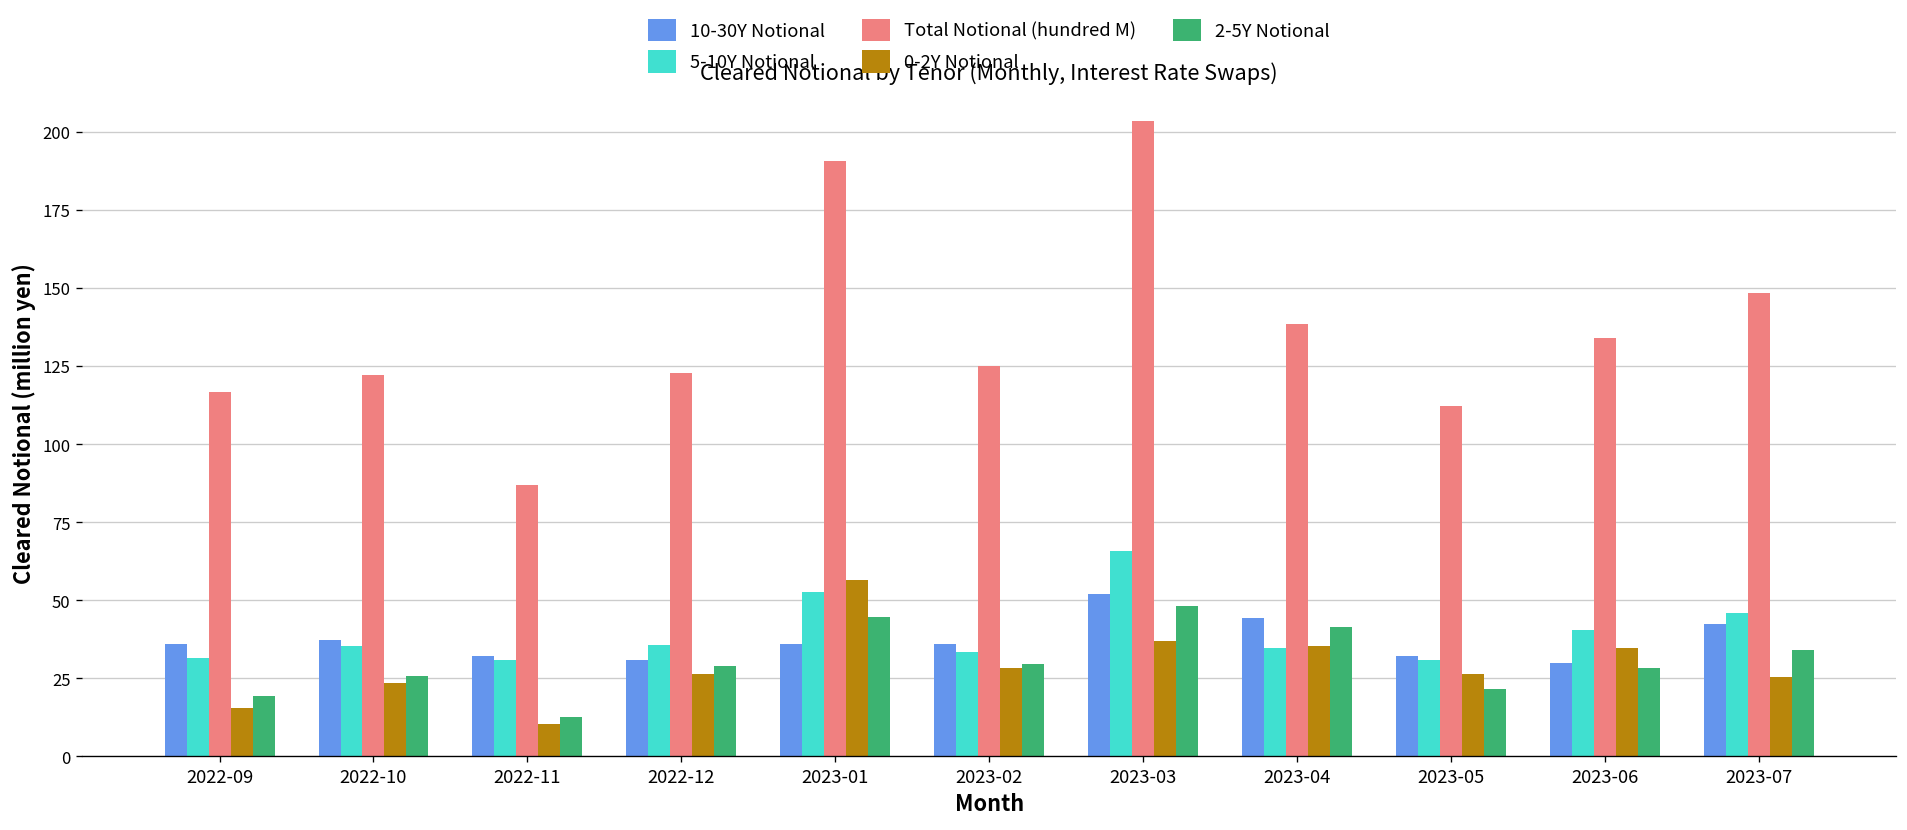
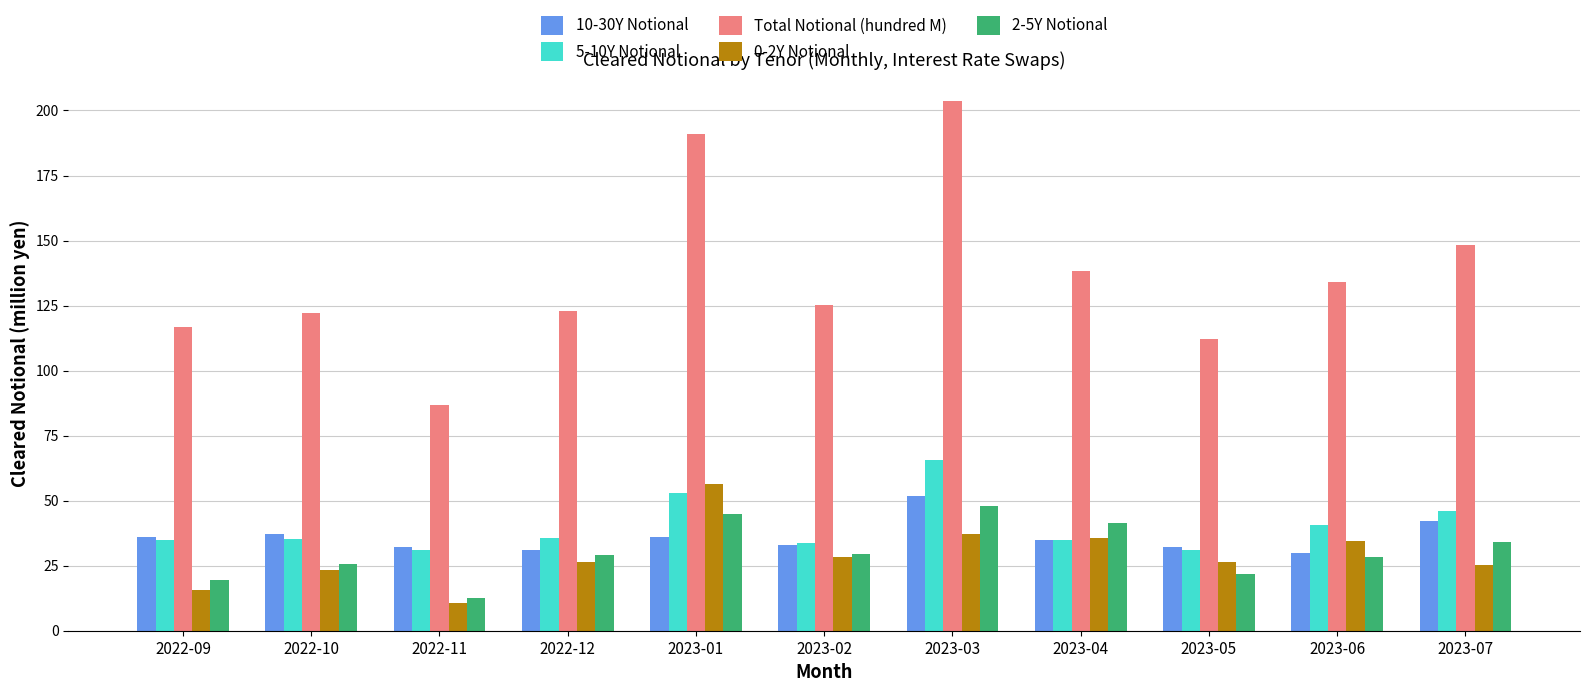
  {
    "10-30Y Notional": {
      "2022-09": 36,
      "2022-10": 37,
      "2022-11": 32,
      "2022-12": 31,
      "2023-01": 36,
-     "2023-02": 36,
+     "2023-02": 33,
      "2023-03": 52,
-     "2023-04": 45,
+     "2023-04": 35,
      "2023-05": 32,
      "2023-06": 30,
      "2023-07": 42
    },
    "5-10Y Notional": {
-     "2022-09": 32,
+     "2022-09": 35,
      "2022-10": 35,
      "2022-11": 31,
      "2022-12": 36,
      "2023-01": 53,
      "2023-02": 34,
      "2023-03": 66,
      "2023-04": 35,
      "2023-05": 31,
      "2023-06": 41,
      "2023-07": 46
    },
    "Total Notional (hundred M)": {
      "2022-09": 117,
      "2022-10": 122,
      "2022-11": 87,
      "2022-12": 123,
      "2023-01": 191,
      "2023-02": 125,
      "2023-03": 204,
      "2023-04": 138,
      "2023-05": 112,
      "2023-06": 134,
      "2023-07": 148
    },
    "0-2Y Notional": {
      "2022-09": 16,
      "2022-10": 23,
      "2022-11": 11,
      "2022-12": 26,
      "2023-01": 56,
      "2023-02": 28,
      "2023-03": 37,
      "2023-04": 36,
      "2023-05": 27,
      "2023-06": 35,
      "2023-07": 25
    },
    "2-5Y Notional": {
      "2022-09": 19,
      "2022-10": 26,
      "2022-11": 13,
      "2022-12": 29,
      "2023-01": 45,
      "2023-02": 30,
      "2023-03": 48,
      "2023-04": 42,
      "2023-05": 22,
      "2023-06": 28,
      "2023-07": 34
    }
  }
